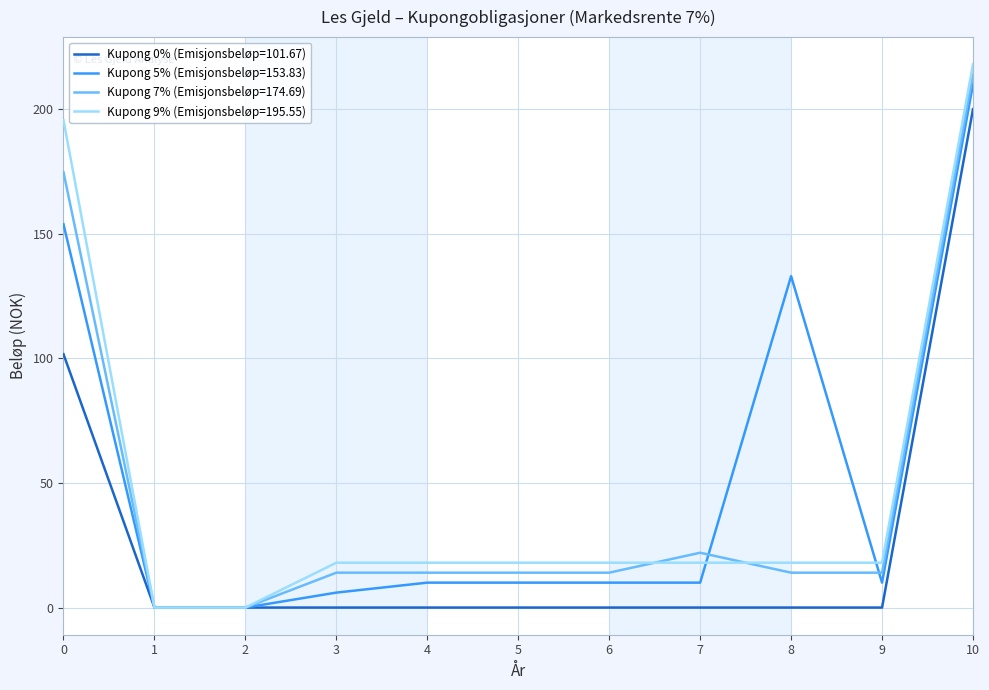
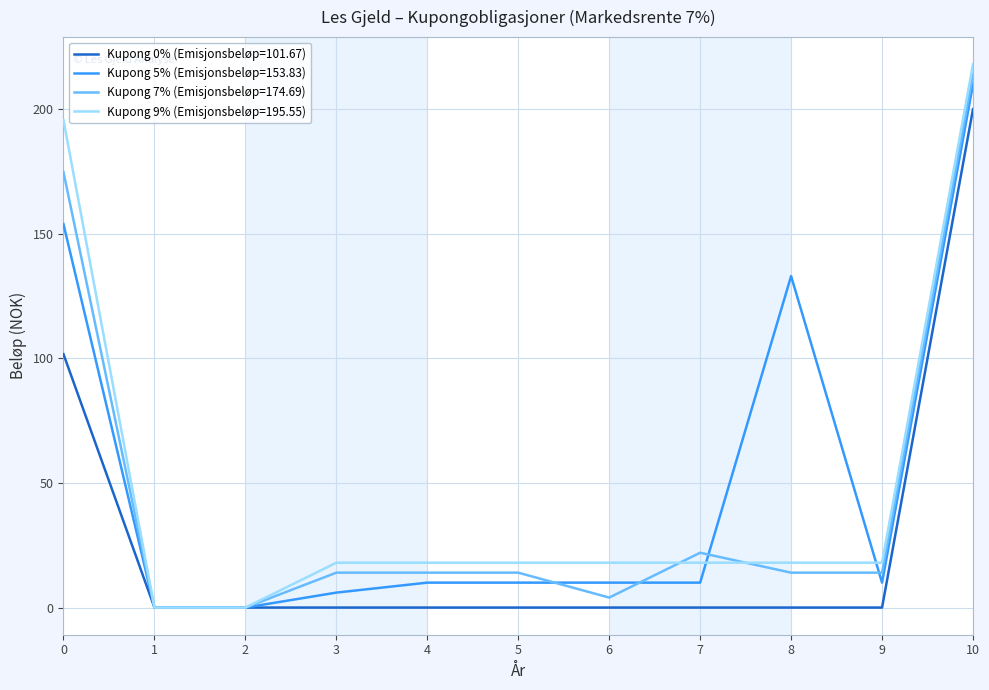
  {
    "Kupong 0% (Emisjonsbeløp=101.67)": {
      "0": 102,
      "3": 0,
      "4": 0,
      "5": 0,
      "6": 0,
      "7": 0,
      "8": 0,
      "9": 0,
      "10": 200
    },
    "Kupong 5% (Emisjonsbeløp=153.83)": {
      "0": 154,
      "3": 6,
      "4": 10,
      "5": 10,
      "6": 10,
      "7": 10,
      "8": 133,
      "9": 10,
      "10": 210
    },
    "Kupong 7% (Emisjonsbeløp=174.69)": {
      "0": 175,
      "3": 14,
      "4": 14,
      "5": 14,
-     "6": 14,
+     "6": 4,
      "7": 22,
      "8": 14,
      "9": 14,
      "10": 214
    },
    "Kupong 9% (Emisjonsbeløp=195.55)": {
      "0": 196,
      "3": 18,
      "4": 18,
      "5": 18,
      "6": 18,
      "7": 18,
      "8": 18,
      "9": 18,
      "10": 218
    }
  }
